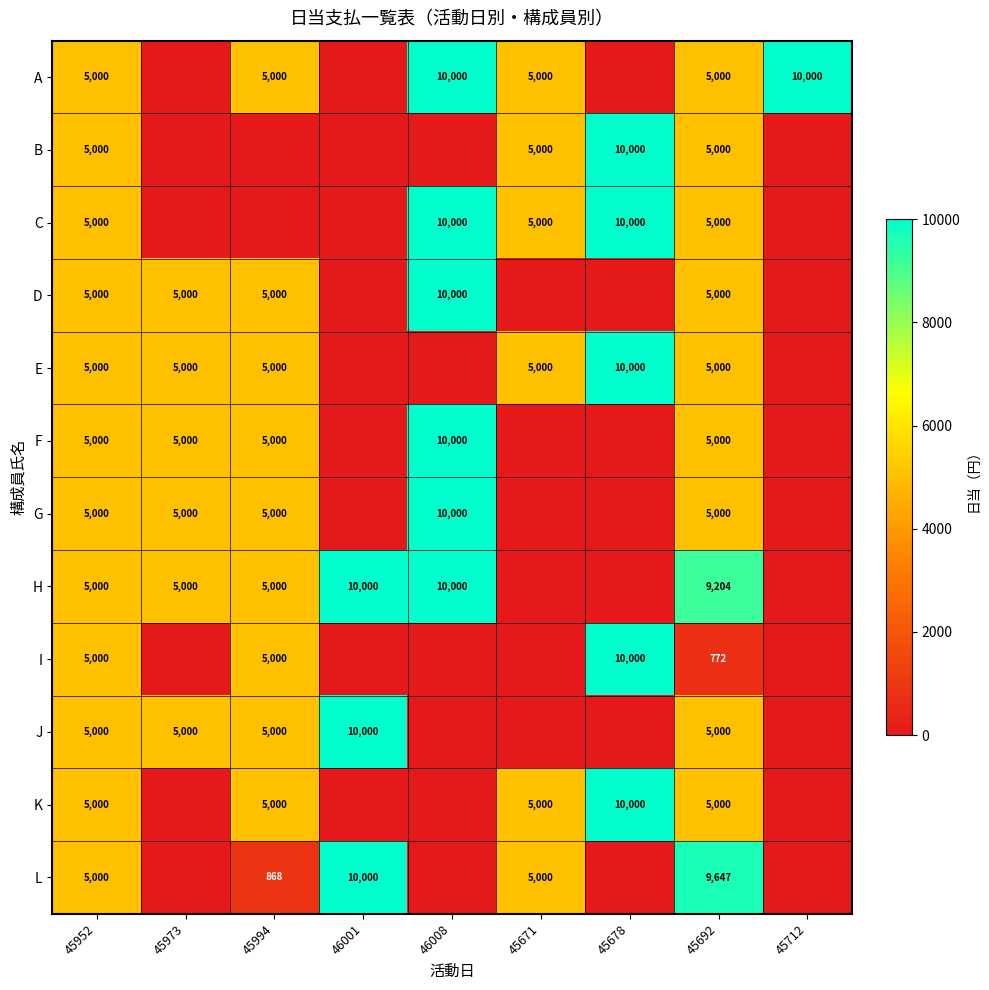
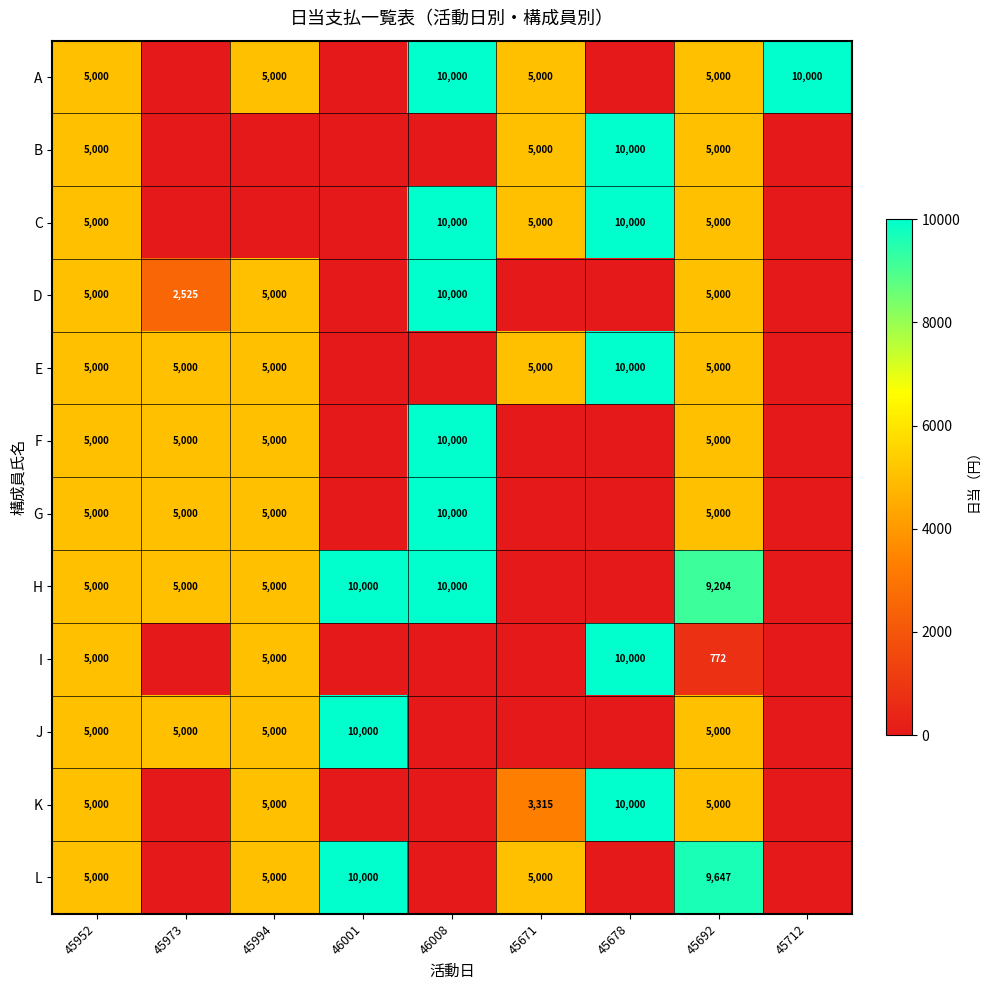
  {
    "A": {
      "45952": "5,000",
      "45994": "5,000",
      "46008": "10,000",
      "45671": "5,000",
      "45692": "5,000",
      "45712": "10,000"
    },
    "B": {
      "45952": "5,000",
      "45671": "5,000",
      "45678": "10,000",
      "45692": "5,000"
    },
    "C": {
      "45952": "5,000",
      "46008": "10,000",
      "45671": "5,000",
      "45678": "10,000",
      "45692": "5,000"
    },
    "D": {
      "45952": "5,000",
-     "45973": "5,000",
+     "45973": "2,525",
      "45994": "5,000",
      "46008": "10,000",
      "45692": "5,000"
    },
    "E": {
      "45952": "5,000",
      "45973": "5,000",
      "45994": "5,000",
      "45671": "5,000",
      "45678": "10,000",
      "45692": "5,000"
    },
    "F": {
      "45952": "5,000",
      "45973": "5,000",
      "45994": "5,000",
      "46008": "10,000",
      "45692": "5,000"
    },
    "G": {
      "45952": "5,000",
      "45973": "5,000",
      "45994": "5,000",
      "46008": "10,000",
      "45692": "5,000"
    },
    "H": {
      "45952": "5,000",
      "45973": "5,000",
      "45994": "5,000",
      "46001": "10,000",
      "46008": "10,000",
      "45692": "9,204"
    },
    "I": {
      "45952": "5,000",
      "45994": "5,000",
      "45678": "10,000",
      "45692": "772"
    },
    "J": {
      "45952": "5,000",
      "45973": "5,000",
      "45994": "5,000",
      "46001": "10,000",
      "45692": "5,000"
    },
    "K": {
      "45952": "5,000",
      "45994": "5,000",
-     "45671": "5,000",
+     "45671": "3,315",
      "45678": "10,000",
      "45692": "5,000"
    },
    "L": {
      "45952": "5,000",
-     "45994": "868",
+     "45994": "5,000",
      "46001": "10,000",
      "45671": "5,000",
      "45692": "9,647"
    }
  }
